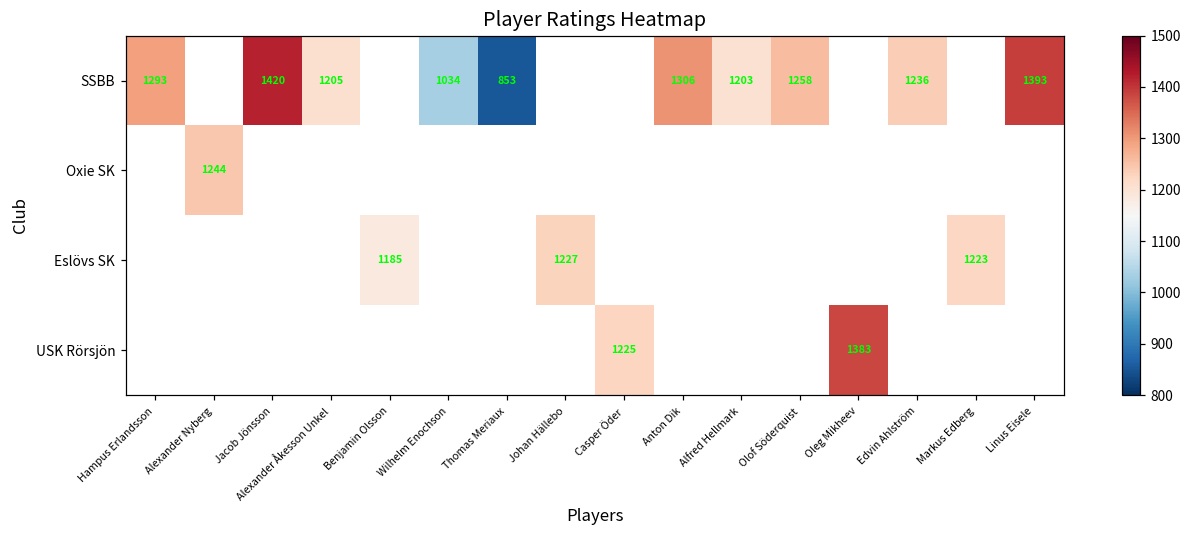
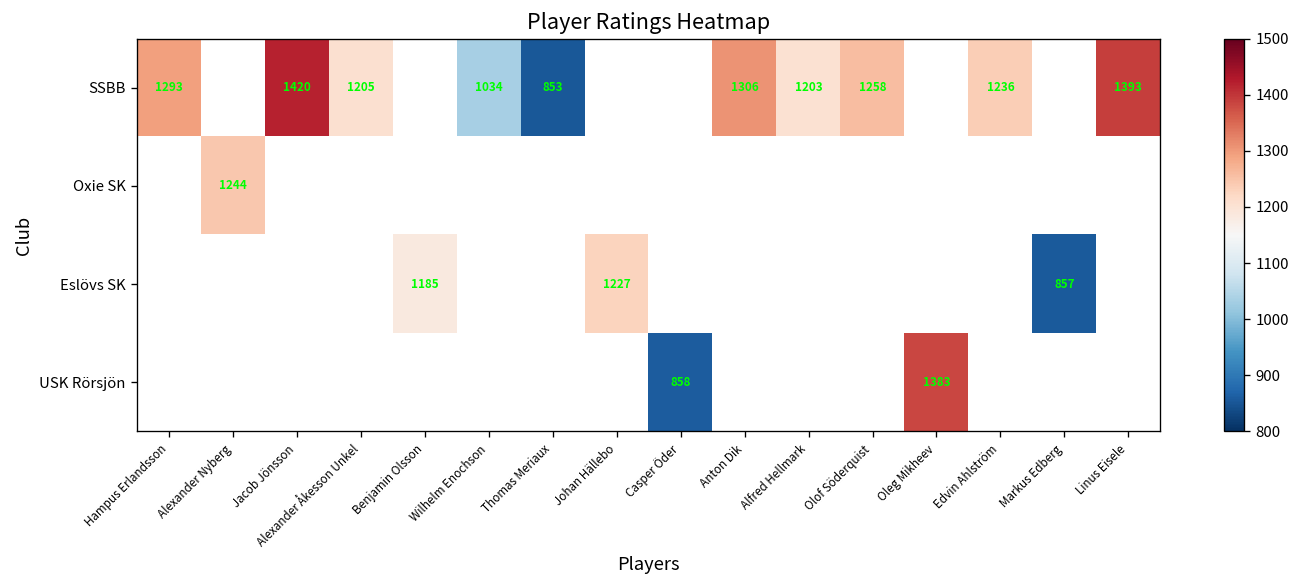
  {
    "SSBB": {
      "Hampus Erlandsson": 1293,
      "Jacob Jönsson": 1420,
      "Alexander Åkesson Unkel": 1205,
      "Wilhelm Enochson": 1034,
      "Thomas Meriaux": 853,
      "Anton Dik": 1306,
      "Alfred Hellmark": 1203,
      "Olof Söderquist": 1258,
      "Edvin Ahlström": 1236,
      "Linus Eisele": 1393
    },
    "Oxie SK": {
      "Alexander Nyberg": 1244
    },
    "Eslövs SK": {
      "Benjamin Olsson": 1185,
      "Johan Hällebo": 1227,
-     "Markus Edberg": 1223
+     "Markus Edberg": 857
    },
    "USK Rörsjön": {
-     "Casper Öder": 1225,
+     "Casper Öder": 858,
      "Oleg Mikheev": 1383
    }
  }
